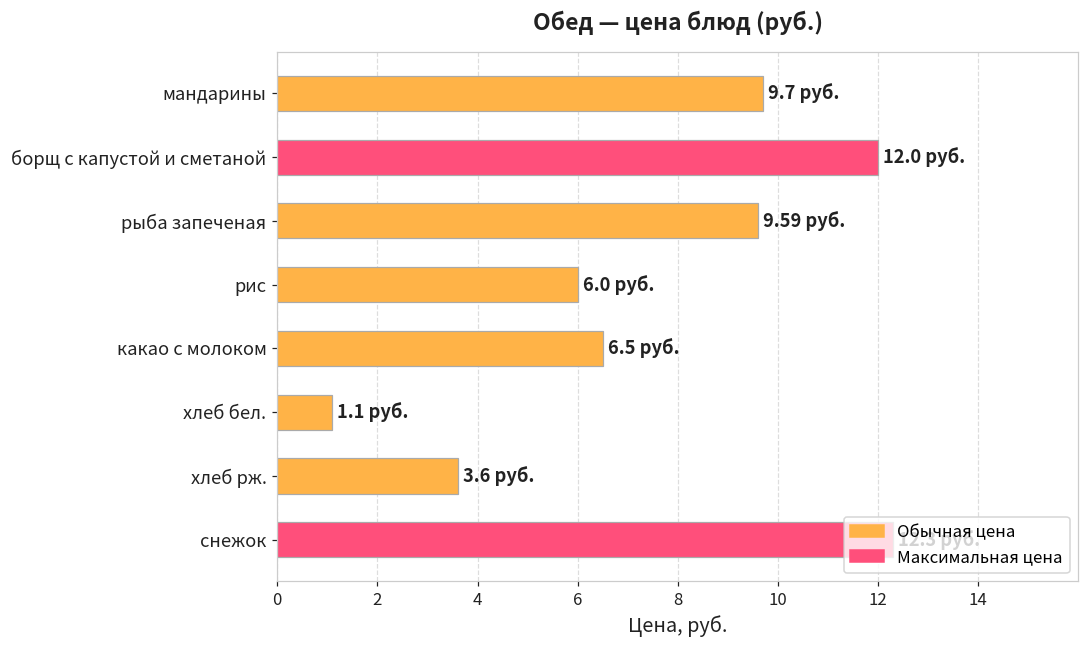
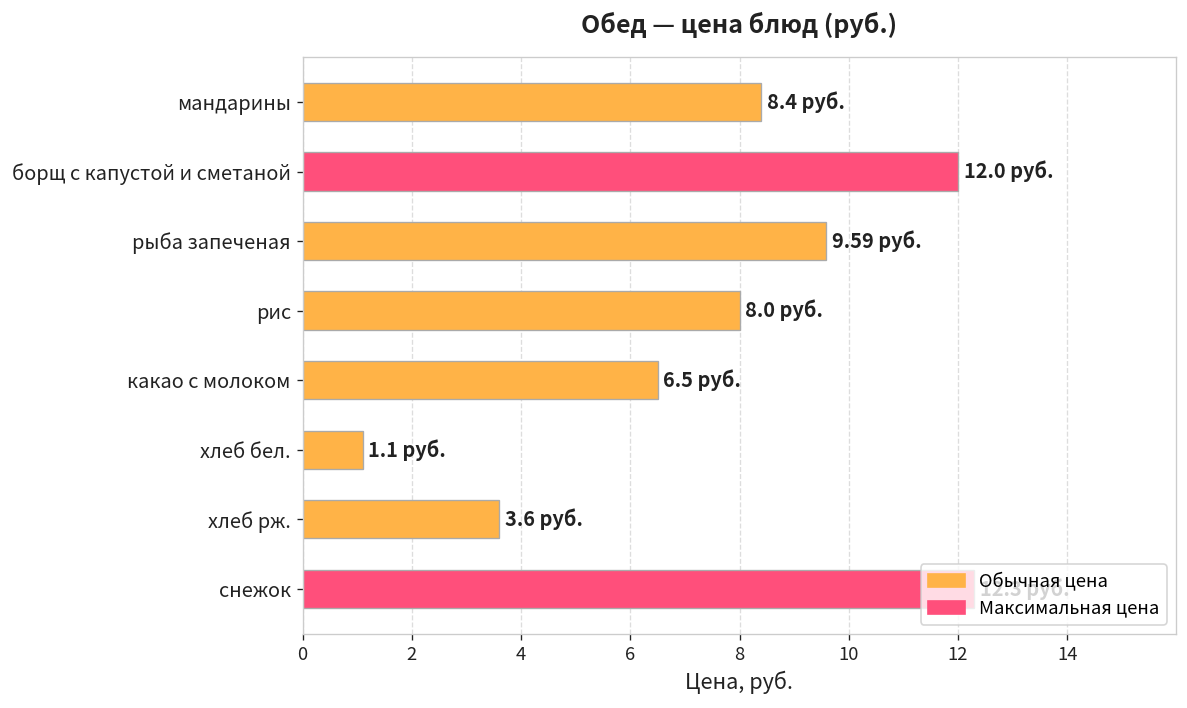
  {
-   "мандарины": 9.7,
+   "мандарины": 8.4,
    "борщ с капустой и сметаной": 12.0,
    "рыба запеченая": 9.59,
-   "рис": 6.0,
+   "рис": 8.0,
    "какао с молоком": 6.5,
    "хлеб бел.": 1.1,
    "хлеб рж.": 3.6
  }
